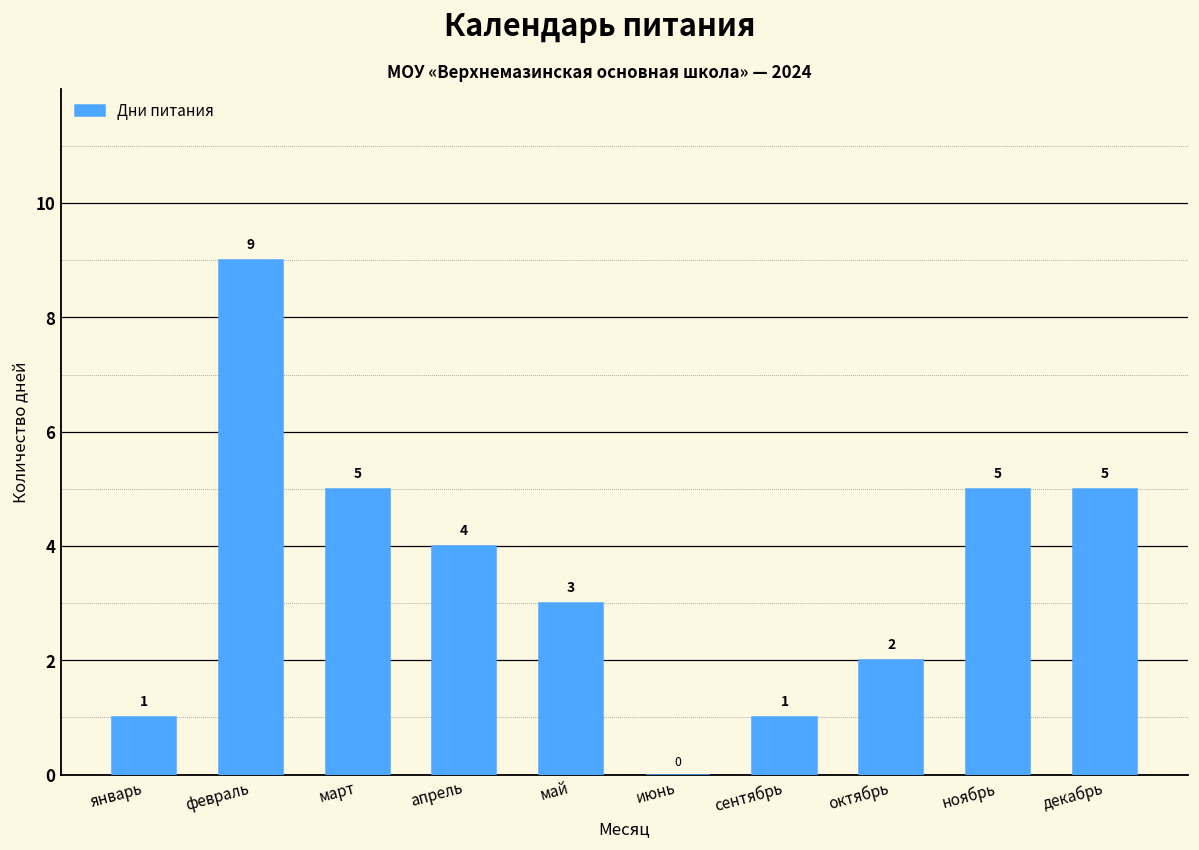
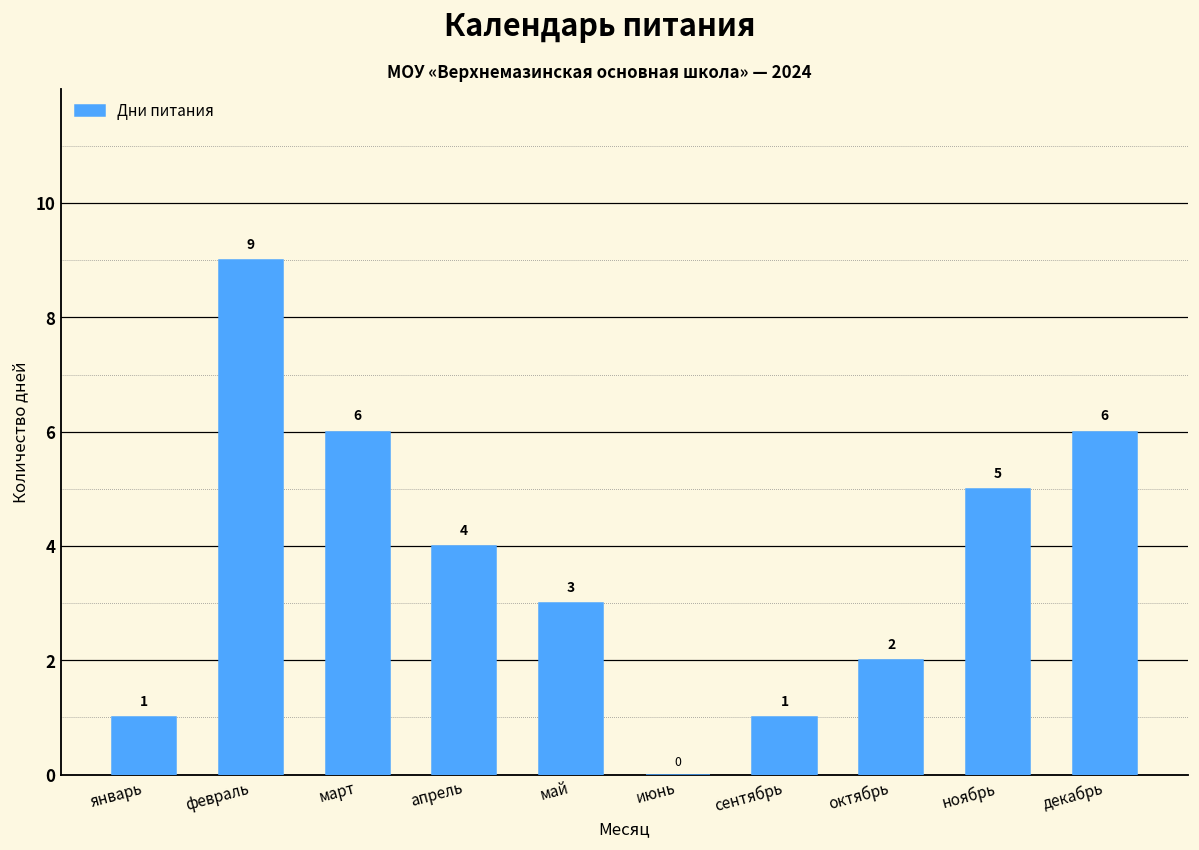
  {
    "январь": 1,
    "февраль": 9,
-   "март": 5,
+   "март": 6,
    "апрель": 4,
    "май": 3,
    "июнь": 0,
    "сентябрь": 1,
    "октябрь": 2,
    "ноябрь": 5,
-   "декабрь": 5
+   "декабрь": 6
  }
